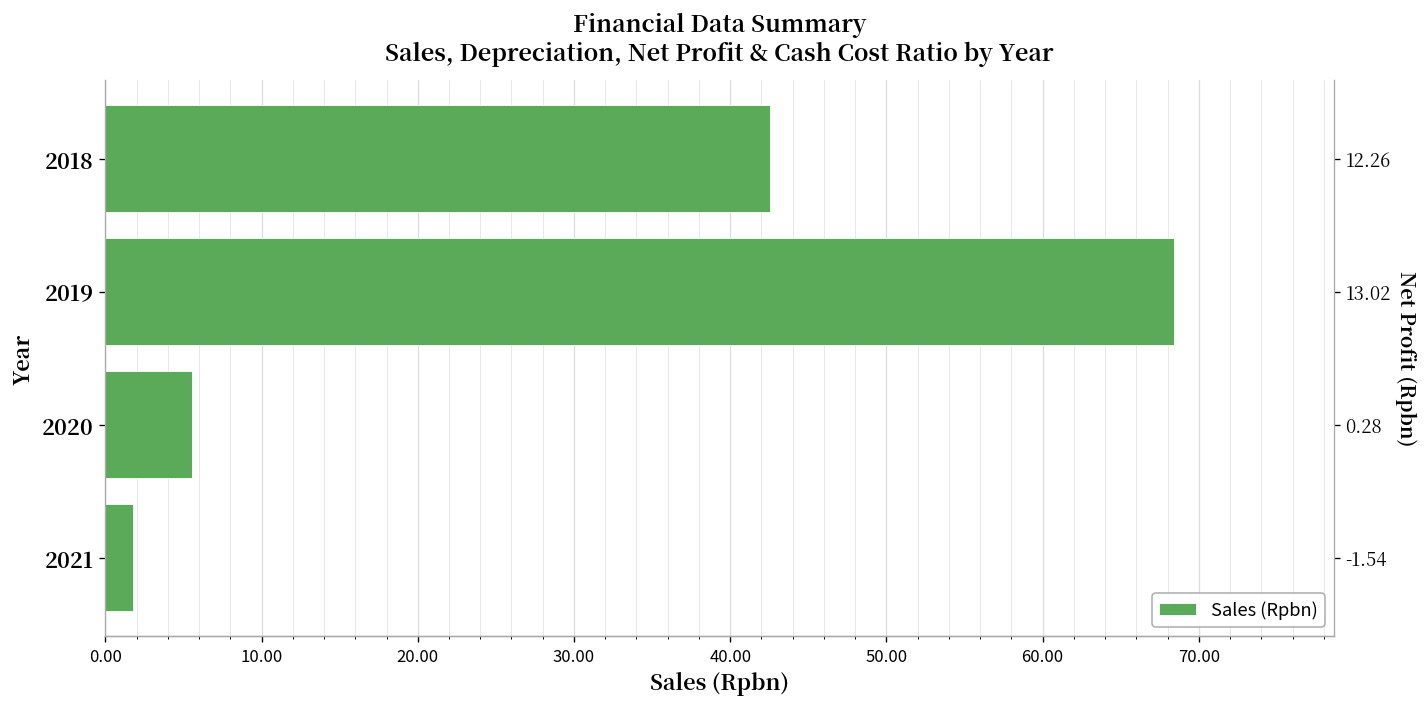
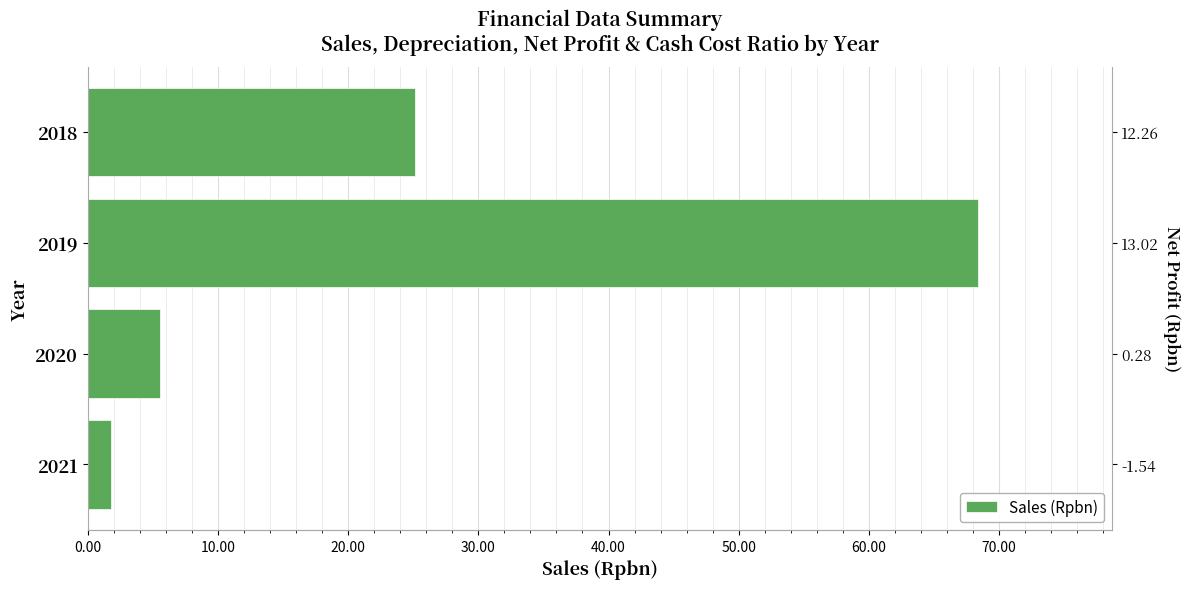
  {
-   "2018": 42.6,
+   "2018": 25.1,
    "2019": 68.4,
    "2020": 5.6,
    "2021": 1.8
  }
